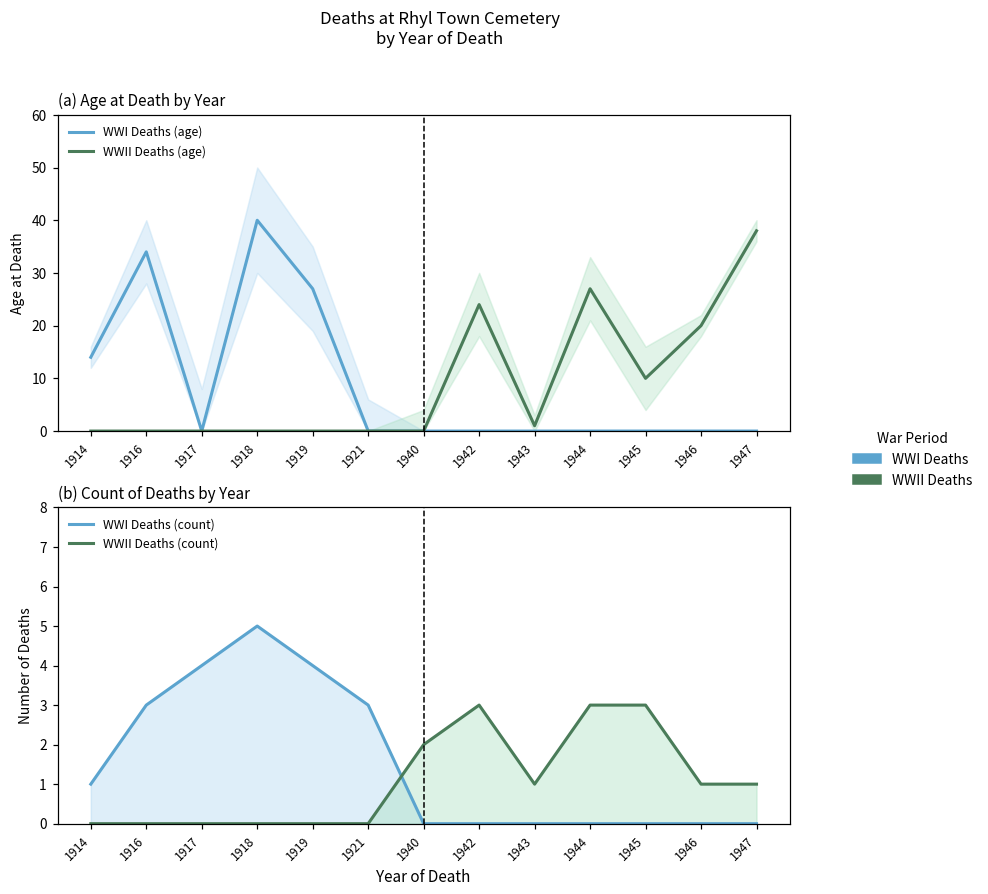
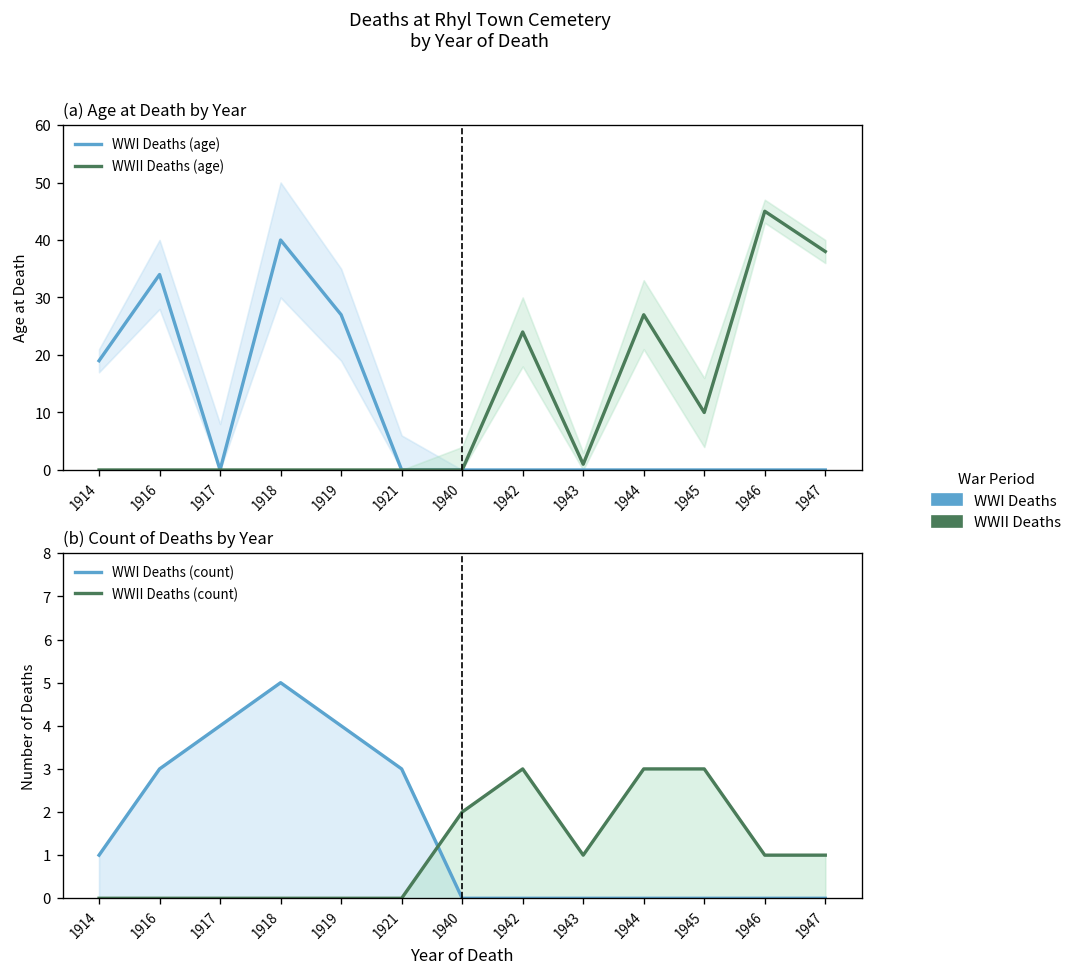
  {
    "(a) Age at Death by Year": {
      "WWI Deaths (age)": {
-       "1914": 14,
+       "1914": 19,
        "1916": 34,
        "1918": 40,
        "1919": 27
      },
      "WWII Deaths (age)": {
        "1942": 24,
        "1943": 1,
        "1944": 27,
        "1945": 10,
-       "1946": 20,
+       "1946": 45,
        "1947": 38
      }
    },
    "(b) Count of Deaths by Year": {
      "WWI Deaths (count)": {
        "1914": 1.0,
        "1916": 3.0,
        "1917": 4.0,
        "1918": 5.0,
        "1919": 4.0,
        "1921": 3.0,
        "1940": 0.0,
        "1942": 0.0,
        "1943": 0.0,
        "1944": 0.0,
        "1945": 0.0,
        "1946": 0.0,
        "1947": 0.0
      },
      "WWII Deaths (count)": {
        "1914": 0.0,
        "1916": 0.0,
        "1917": 0.0,
        "1918": 0.0,
        "1919": 0.0,
        "1921": 0.0,
        "1940": 2.0,
        "1942": 3.0,
        "1943": 1.0,
        "1944": 3.0,
        "1945": 3.0,
        "1946": 1.0,
        "1947": 1.0
      }
    }
  }
